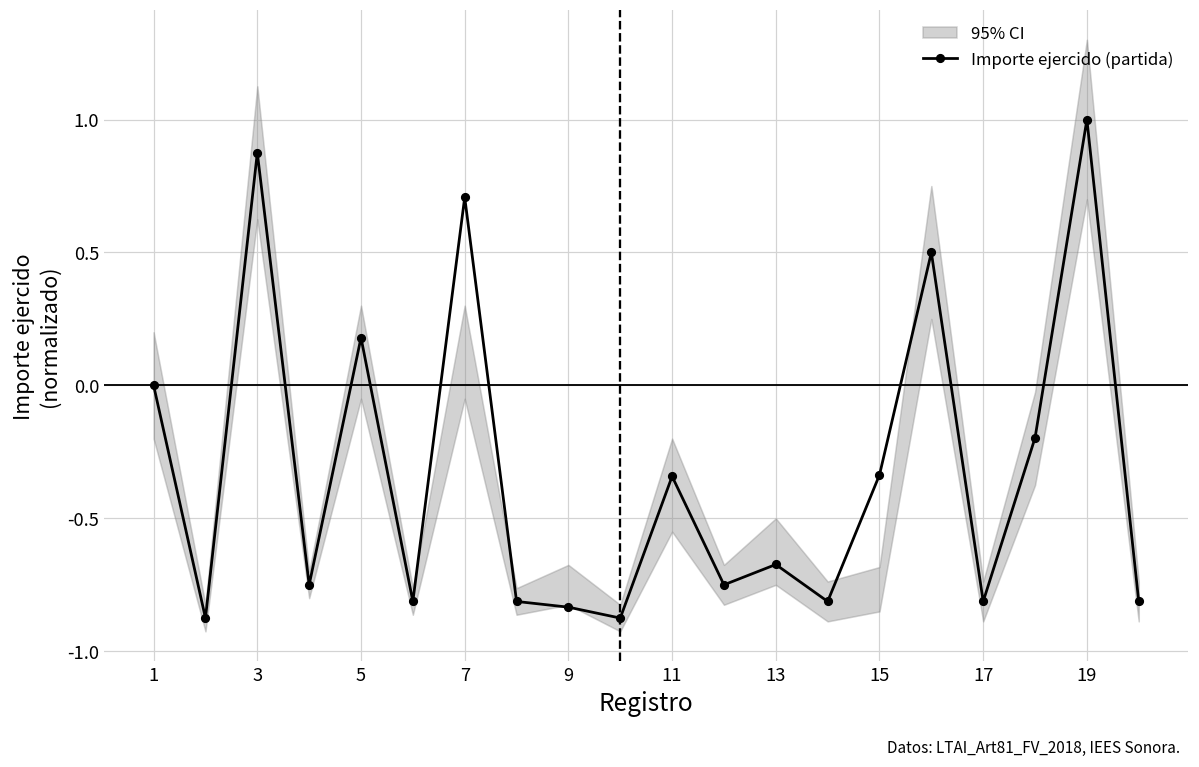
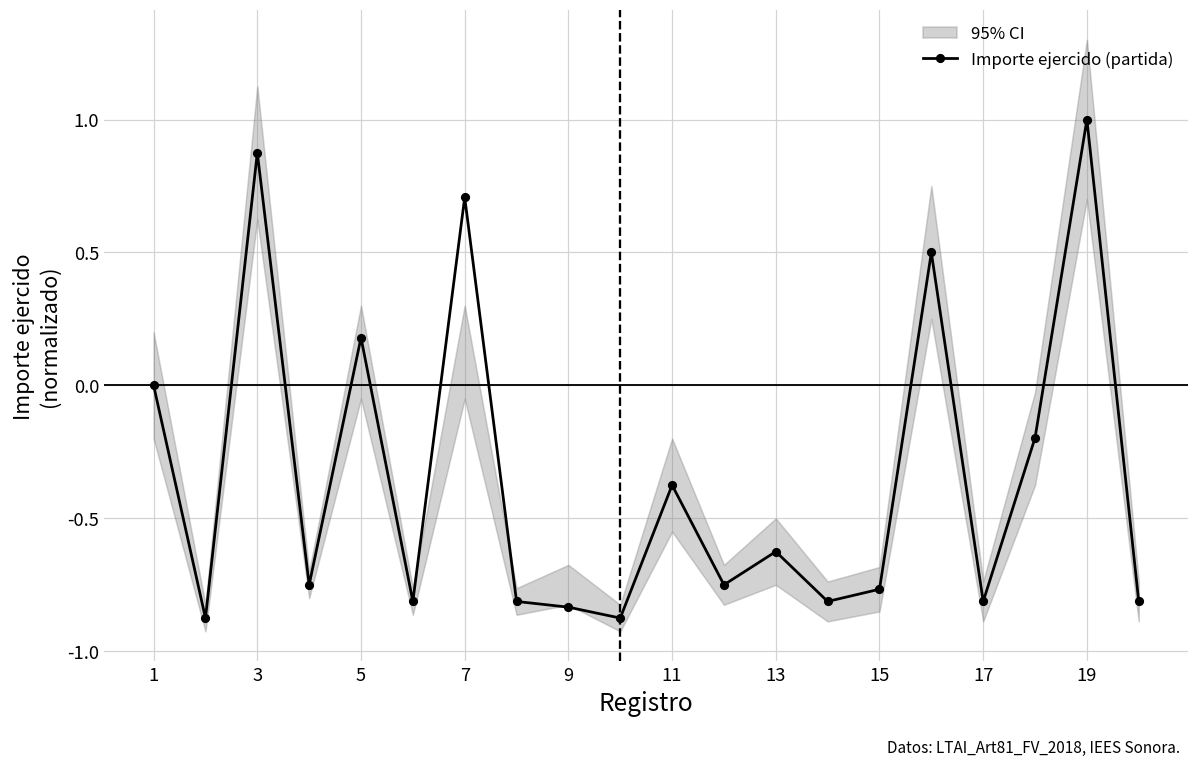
  {
    "Importe ejercido (partida)": {
      "1": 0.00,
      "3": 0.88,
      "5": 0.18,
      "7": 0.71,
      "9": -0.83,
-     "11": -0.34,
-     "13": -0.67,
-     "15": -0.34,
+     "11": -0.38,
+     "13": -0.63,
+     "15": -0.77,
      "17": -0.81,
      "19": 1.00
    }
  }
